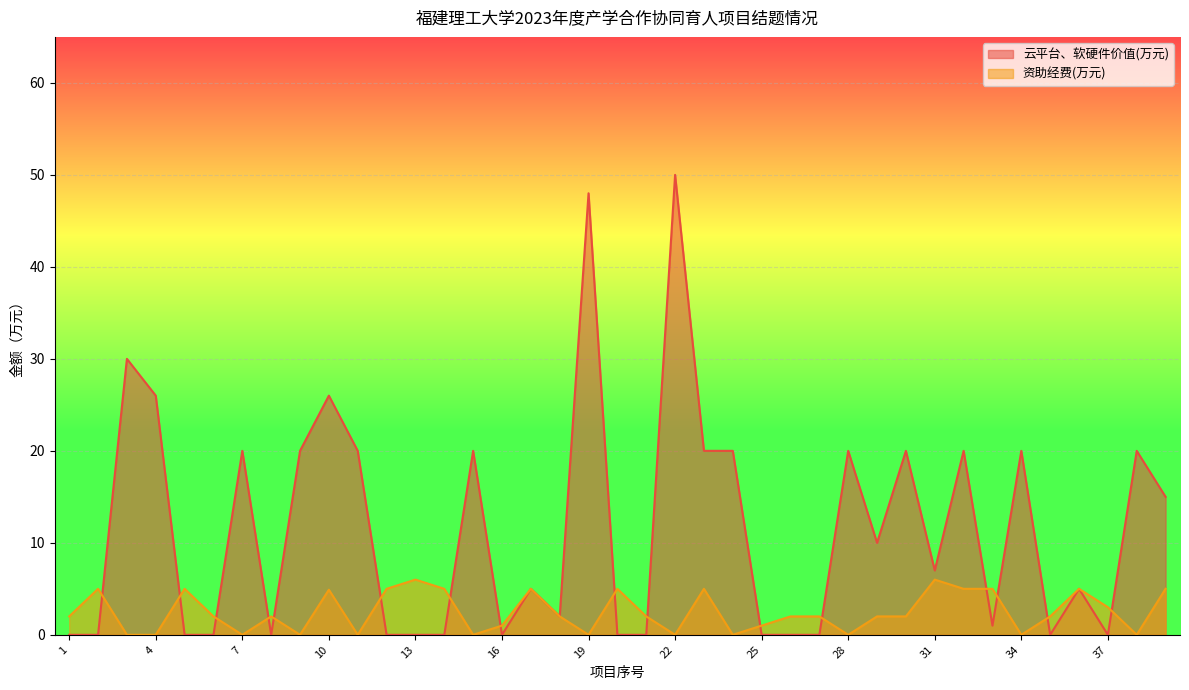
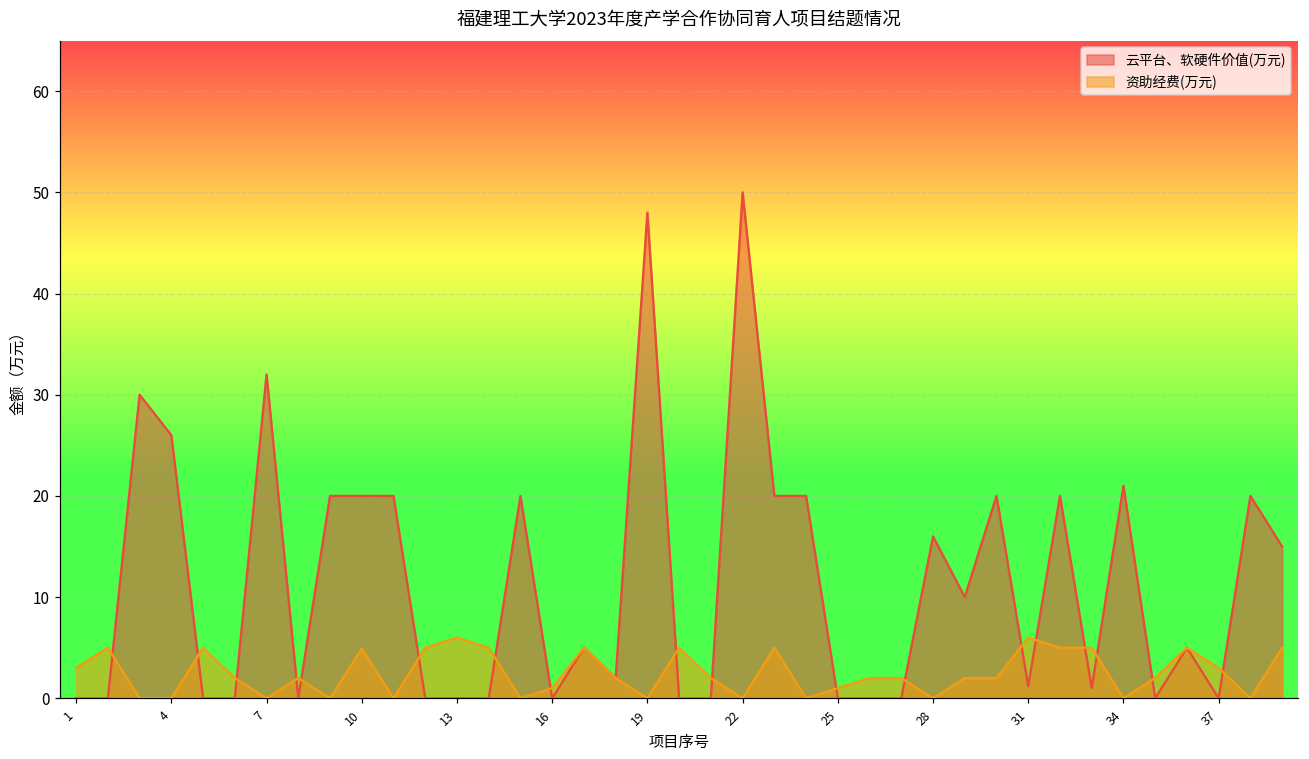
  {
    "云平台、软硬件价值(万元)": {
      "1": 0,
      "4": 26,
-     "7": 20,
-     "10": 26,
+     "7": 32,
+     "10": 20,
      "13": 0,
      "16": 0,
      "19": 48,
      "22": 50,
      "25": 0,
-     "28": 20,
-     "31": 7,
-     "34": 20,
+     "28": 16,
+     "31": 1,
+     "34": 21,
      "37": 0
    },
    "资助经费(万元)": {
-     "1": 2,
+     "1": 3,
      "4": 0,
      "7": 0,
      "10": 5,
      "13": 6,
      "16": 1,
      "19": 0,
      "22": 0,
      "25": 1,
      "28": 0,
      "31": 6,
      "34": 0,
      "37": 3
    }
  }
